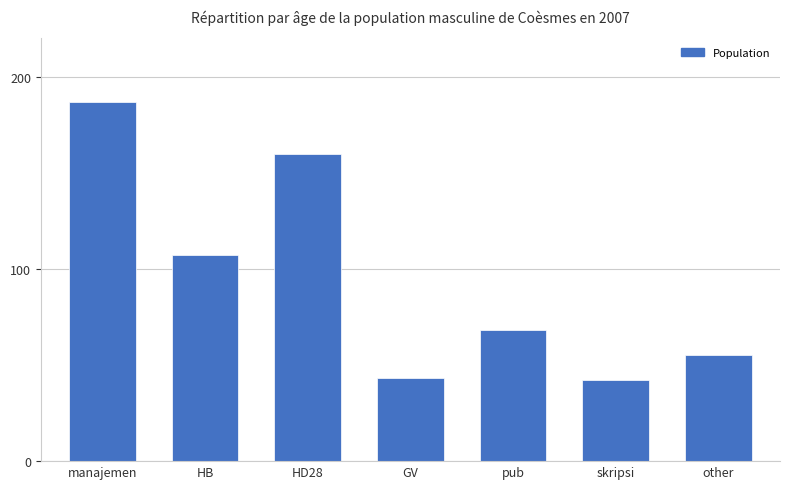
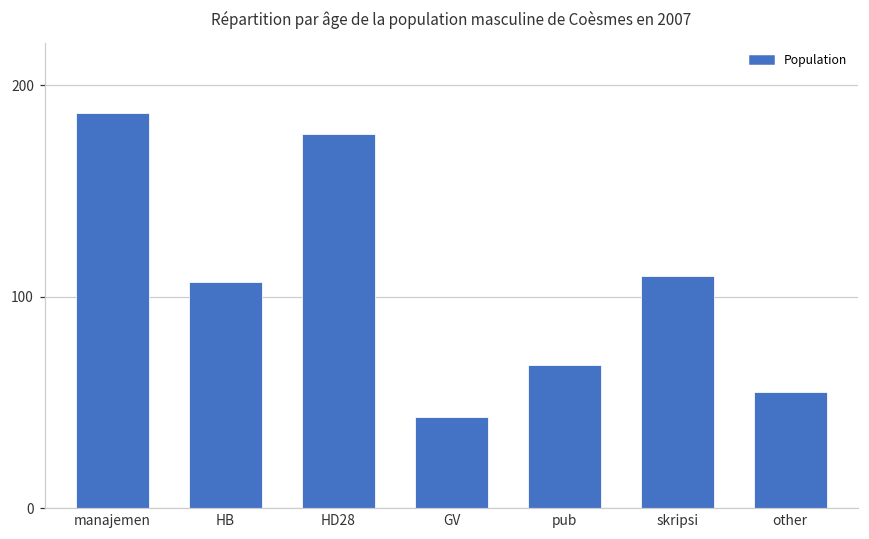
  {
    "manajemen": 187,
    "HB": 107,
-   "HD28": 160,
+   "HD28": 177,
    "GV": 43,
    "pub": 68,
-   "skripsi": 42,
+   "skripsi": 110,
    "other": 55
  }
